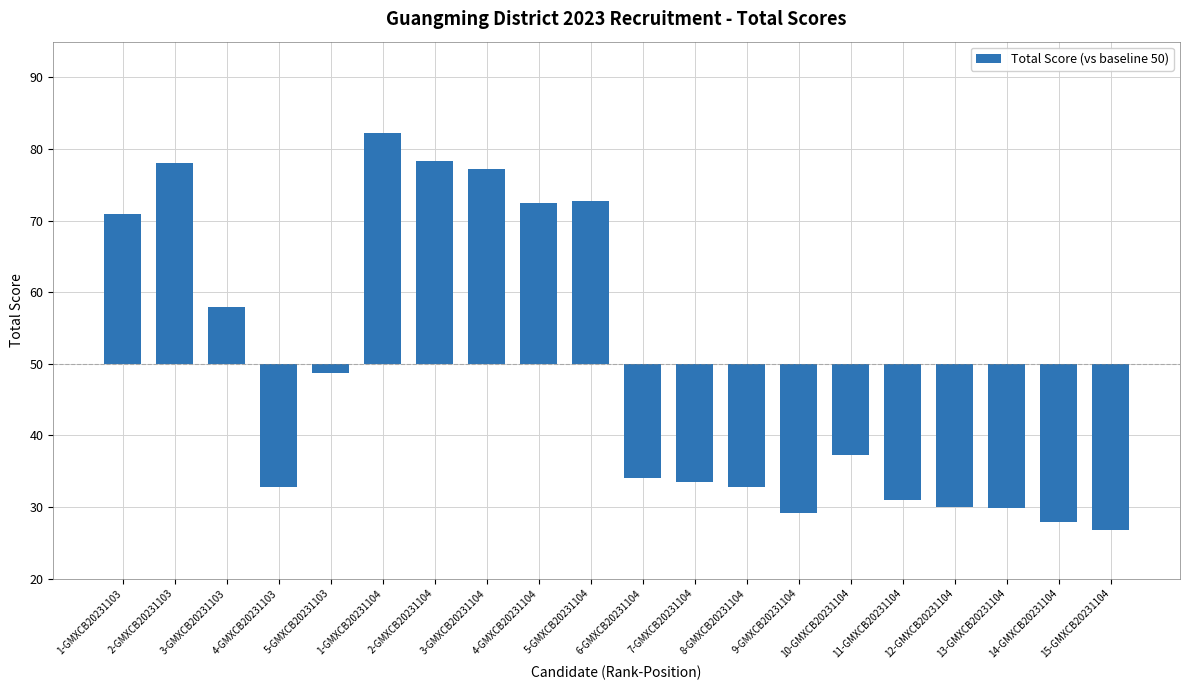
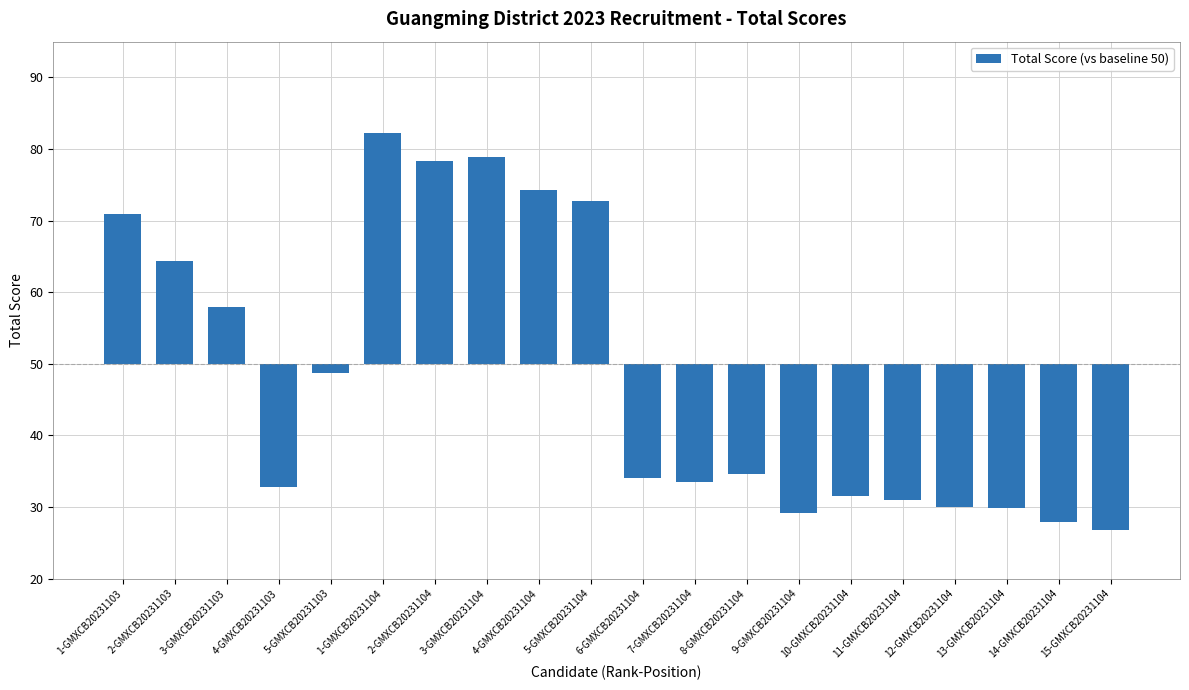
  {
    "1-GMXCB20231103": 71,
-   "2-GMXCB20231103": 78,
+   "2-GMXCB20231103": 64,
    "3-GMXCB20231103": 58,
    "4-GMXCB20231103": 33,
    "5-GMXCB20231103": 49,
    "1-GMXCB20231104": 82,
    "2-GMXCB20231104": 78,
-   "3-GMXCB20231104": 77,
-   "4-GMXCB20231104": 72,
+   "3-GMXCB20231104": 79,
+   "4-GMXCB20231104": 74,
    "5-GMXCB20231104": 73,
    "6-GMXCB20231104": 34,
    "7-GMXCB20231104": 34,
-   "8-GMXCB20231104": 33,
+   "8-GMXCB20231104": 35,
    "9-GMXCB20231104": 29,
-   "10-GMXCB20231104": 37,
+   "10-GMXCB20231104": 32,
    "11-GMXCB20231104": 31,
    "12-GMXCB20231104": 30,
    "13-GMXCB20231104": 30,
    "14-GMXCB20231104": 28,
    "15-GMXCB20231104": 27
  }
